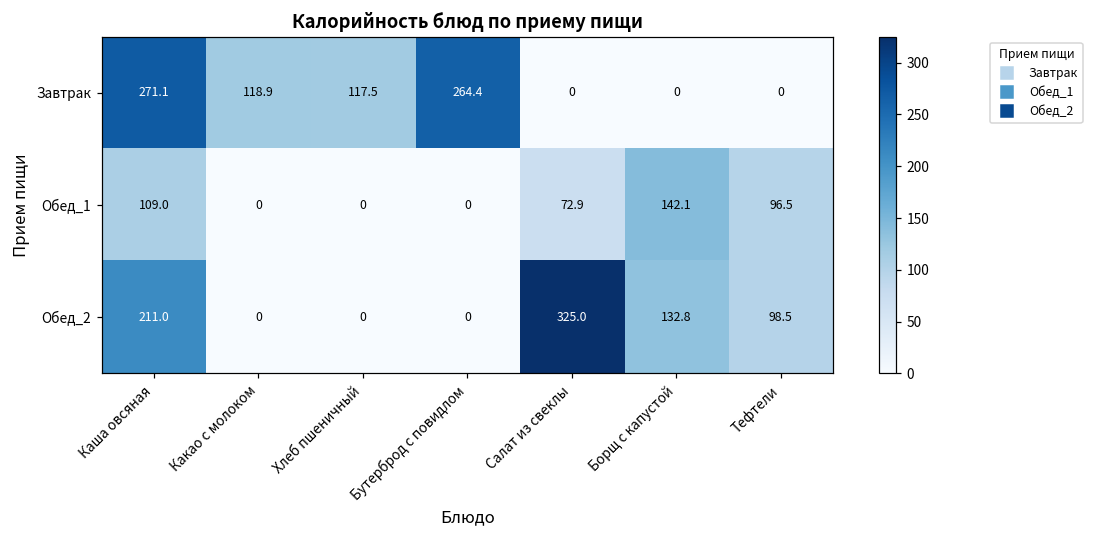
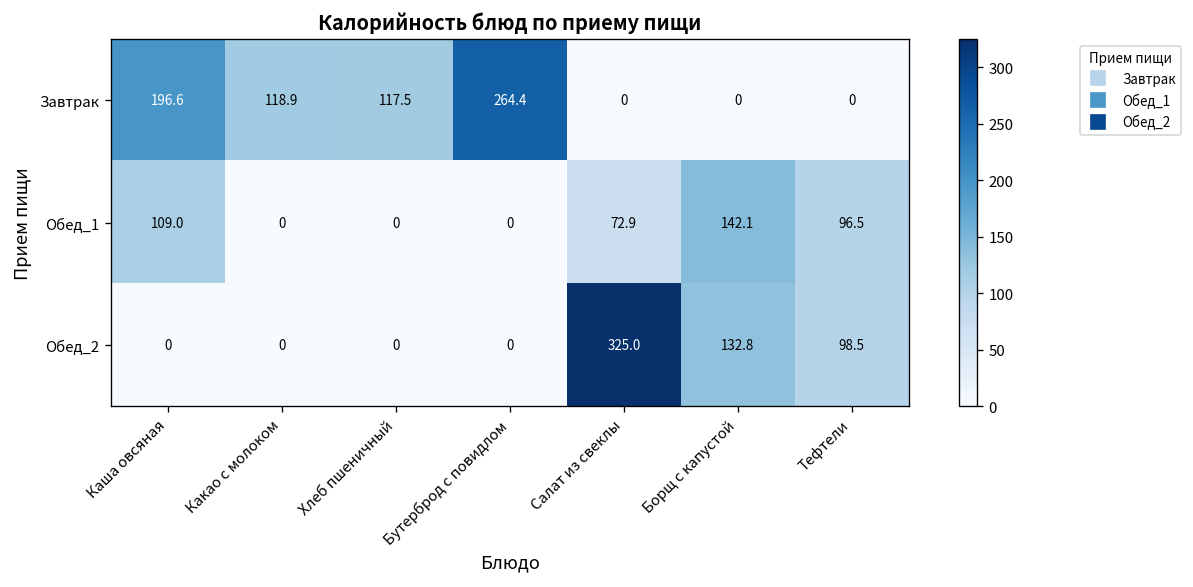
  {
    "Завтрак": {
-     "Каша овсяная": 271.1,
+     "Каша овсяная": 196.6,
      "Какао с молоком": 118.9,
      "Хлеб пшеничный": 117.5,
      "Бутерброд с повидлом": 264.4,
      "Салат из свеклы": 0,
      "Борщ с капустой": 0,
      "Тефтели": 0
    },
    "Обед_1": {
      "Каша овсяная": 109.0,
      "Какао с молоком": 0,
      "Хлеб пшеничный": 0,
      "Бутерброд с повидлом": 0,
      "Салат из свеклы": 72.9,
      "Борщ с капустой": 142.1,
      "Тефтели": 96.5
    },
    "Обед_2": {
-     "Каша овсяная": 211.0,
+     "Каша овсяная": 0,
      "Какао с молоком": 0,
      "Хлеб пшеничный": 0,
      "Бутерброд с повидлом": 0,
      "Салат из свеклы": 325.0,
      "Борщ с капустой": 132.8,
      "Тефтели": 98.5
    }
  }
